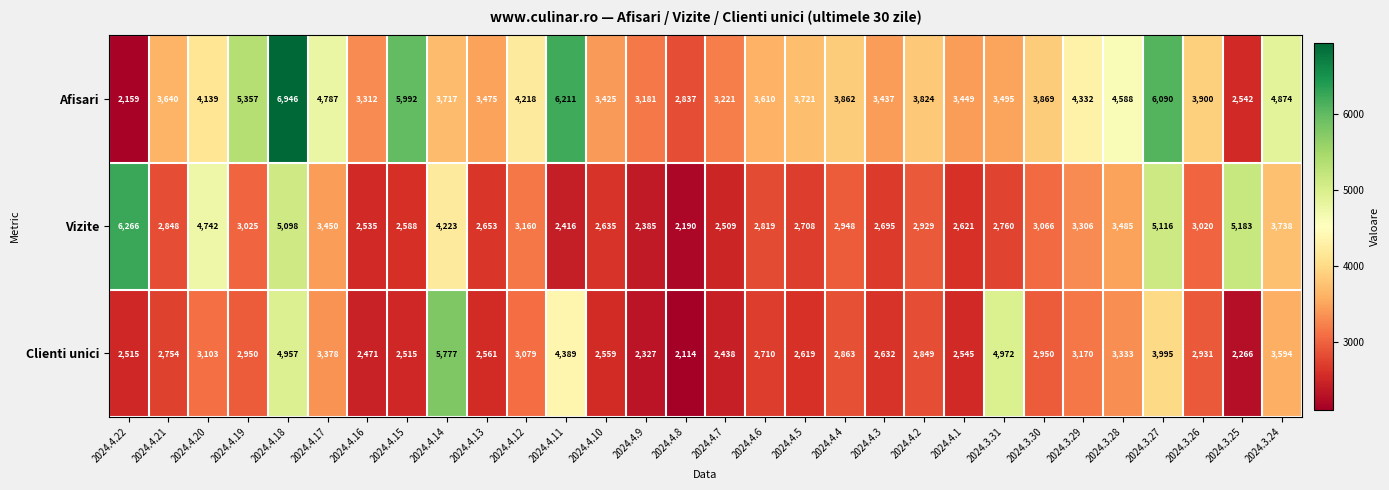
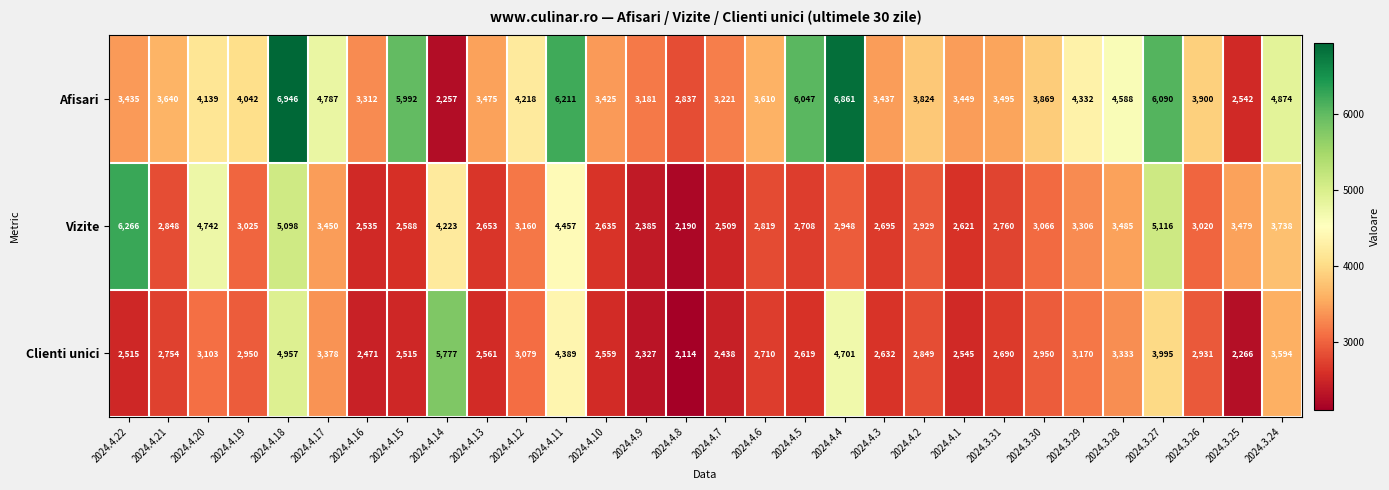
  {
    "Afisari": {
-     "2024.4.22": "2,159",
+     "2024.4.22": "3,435",
      "2024.4.21": "3,640",
      "2024.4.20": "4,139",
-     "2024.4.19": "5,357",
+     "2024.4.19": "4,042",
      "2024.4.18": "6,946",
      "2024.4.17": "4,787",
      "2024.4.16": "3,312",
      "2024.4.15": "5,992",
-     "2024.4.14": "3,717",
+     "2024.4.14": "2,257",
      "2024.4.13": "3,475",
      "2024.4.12": "4,218",
      "2024.4.11": "6,211",
      "2024.4.10": "3,425",
      "2024.4.9": "3,181",
      "2024.4.8": "2,837",
      "2024.4.7": "3,221",
      "2024.4.6": "3,610",
-     "2024.4.5": "3,721",
-     "2024.4.4": "3,862",
+     "2024.4.5": "6,047",
+     "2024.4.4": "6,861",
      "2024.4.3": "3,437",
      "2024.4.2": "3,824",
      "2024.4.1": "3,449",
      "2024.3.31": "3,495",
      "2024.3.30": "3,869",
      "2024.3.29": "4,332",
      "2024.3.28": "4,588",
      "2024.3.27": "6,090",
      "2024.3.26": "3,900",
      "2024.3.25": "2,542",
      "2024.3.24": "4,874"
    },
    "Vizite": {
      "2024.4.22": "6,266",
      "2024.4.21": "2,848",
      "2024.4.20": "4,742",
      "2024.4.19": "3,025",
      "2024.4.18": "5,098",
      "2024.4.17": "3,450",
      "2024.4.16": "2,535",
      "2024.4.15": "2,588",
      "2024.4.14": "4,223",
      "2024.4.13": "2,653",
      "2024.4.12": "3,160",
-     "2024.4.11": "2,416",
+     "2024.4.11": "4,457",
      "2024.4.10": "2,635",
      "2024.4.9": "2,385",
      "2024.4.8": "2,190",
      "2024.4.7": "2,509",
      "2024.4.6": "2,819",
      "2024.4.5": "2,708",
      "2024.4.4": "2,948",
      "2024.4.3": "2,695",
      "2024.4.2": "2,929",
      "2024.4.1": "2,621",
      "2024.3.31": "2,760",
      "2024.3.30": "3,066",
      "2024.3.29": "3,306",
      "2024.3.28": "3,485",
      "2024.3.27": "5,116",
      "2024.3.26": "3,020",
-     "2024.3.25": "5,183",
+     "2024.3.25": "3,479",
      "2024.3.24": "3,738"
    },
    "Clienti unici": {
      "2024.4.22": "2,515",
      "2024.4.21": "2,754",
      "2024.4.20": "3,103",
      "2024.4.19": "2,950",
      "2024.4.18": "4,957",
      "2024.4.17": "3,378",
      "2024.4.16": "2,471",
      "2024.4.15": "2,515",
      "2024.4.14": "5,777",
      "2024.4.13": "2,561",
      "2024.4.12": "3,079",
      "2024.4.11": "4,389",
      "2024.4.10": "2,559",
      "2024.4.9": "2,327",
      "2024.4.8": "2,114",
      "2024.4.7": "2,438",
      "2024.4.6": "2,710",
      "2024.4.5": "2,619",
-     "2024.4.4": "2,863",
+     "2024.4.4": "4,701",
      "2024.4.3": "2,632",
      "2024.4.2": "2,849",
      "2024.4.1": "2,545",
-     "2024.3.31": "4,972",
+     "2024.3.31": "2,690",
      "2024.3.30": "2,950",
      "2024.3.29": "3,170",
      "2024.3.28": "3,333",
      "2024.3.27": "3,995",
      "2024.3.26": "2,931",
      "2024.3.25": "2,266",
      "2024.3.24": "3,594"
    }
  }
